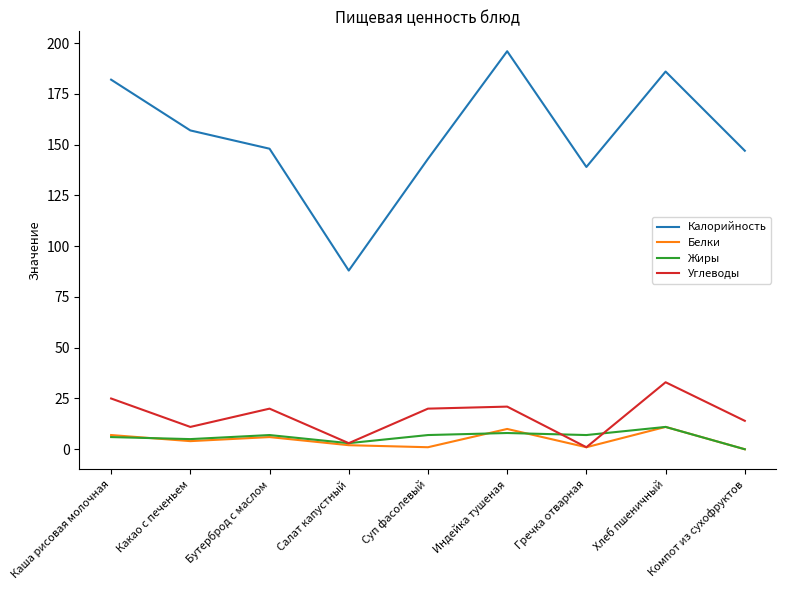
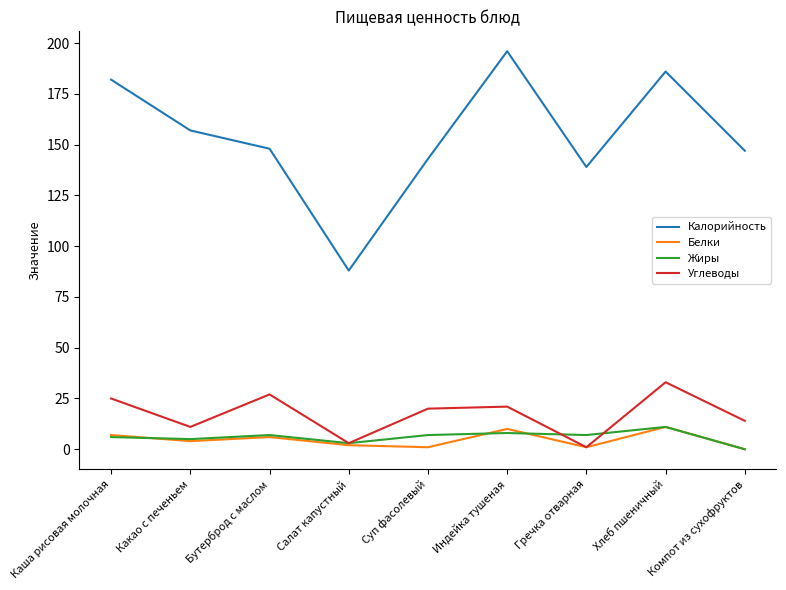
  {
    "Калорийность": {
      "Каша рисовая молочная": 182,
      "Какао с печеньем": 157,
      "Бутерброд с маслом": 148,
      "Салат капустный": 88,
      "Суп фасолевый": 143,
      "Индейка тушеная": 196,
      "Гречка отварная": 139,
      "Хлеб пшеничный": 186,
      "Компот из сухофруктов": 147
    },
    "Белки": {
      "Суп фасолевый": 1,
      "Индейка тушеная": 10
    },
    "Жиры": {
      "Суп фасолевый": 7,
      "Индейка тушеная": 8,
      "Гречка отварная": 7
    },
    "Углеводы": {
      "Каша рисовая молочная": 25,
      "Какао с печеньем": 11,
-     "Бутерброд с маслом": 20,
+     "Бутерброд с маслом": 27,
      "Суп фасолевый": 20,
      "Индейка тушеная": 21,
      "Хлеб пшеничный": 33,
      "Компот из сухофруктов": 14
    }
  }
